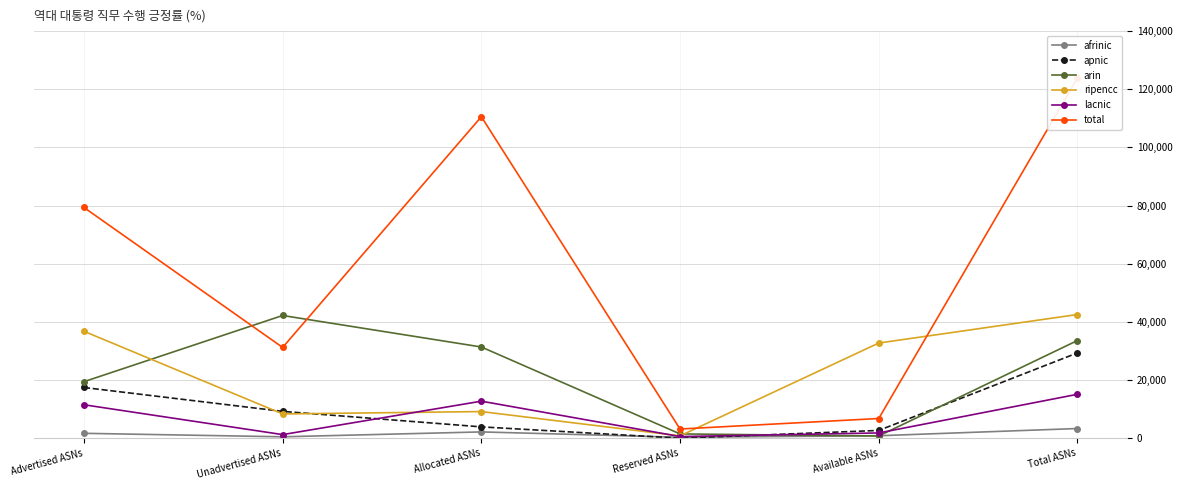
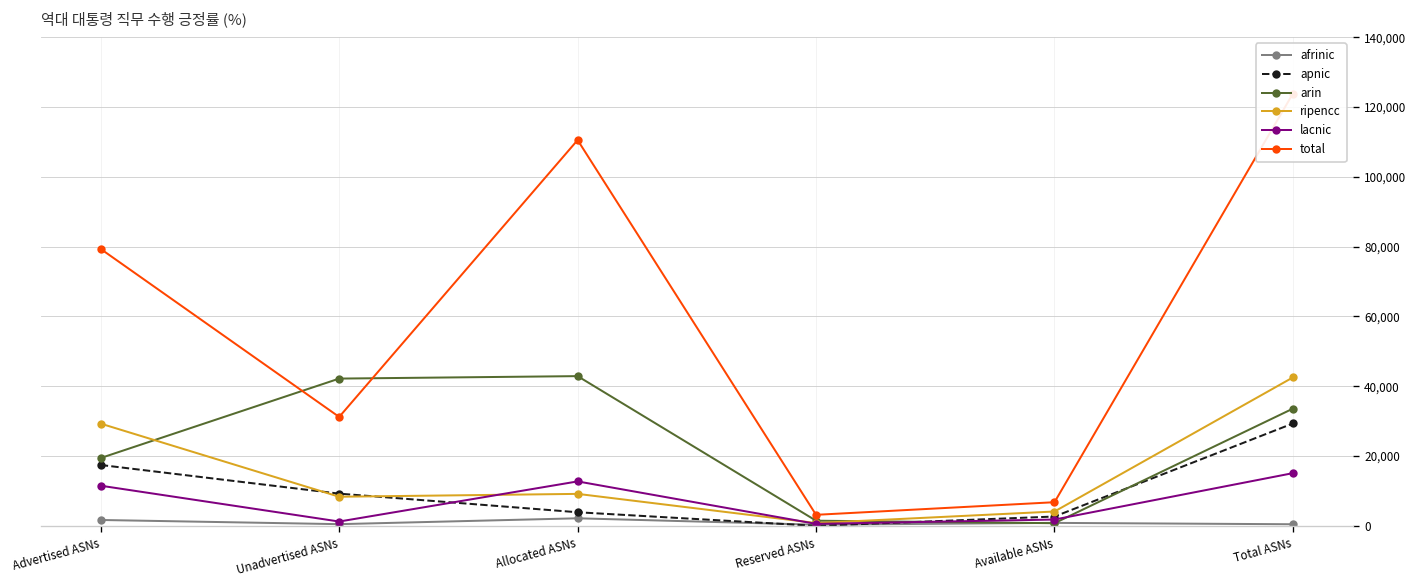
  {
    "afrinic": {
      "Advertised ASNs": "2,000",
      "Allocated ASNs": "2,000",
-     "Total ASNs": "3,000"
+     "Total ASNs": "0"
    },
    "apnic": {
      "Advertised ASNs": "17,000",
      "Allocated ASNs": "4,000",
      "Available ASNs": "3,000",
      "Total ASNs": "29,000"
    },
    "arin": {
      "Advertised ASNs": "19,000",
      "Unadvertised ASNs": "42,000",
-     "Allocated ASNs": "31,000",
+     "Allocated ASNs": "43,000",
      "Total ASNs": "34,000"
    },
    "ripencc": {
-     "Advertised ASNs": "37,000",
+     "Advertised ASNs": "29,000",
      "Allocated ASNs": "9,000",
-     "Available ASNs": "33,000",
+     "Available ASNs": "4,000",
      "Total ASNs": "43,000"
    },
    "lacnic": {
      "Advertised ASNs": "12,000",
      "Allocated ASNs": "13,000",
      "Available ASNs": "2,000",
      "Total ASNs": "15,000"
    },
    "total": {
      "Advertised ASNs": "79,000",
      "Unadvertised ASNs": "31,000",
      "Allocated ASNs": "111,000",
      "Reserved ASNs": "3,000",
      "Available ASNs": "7,000"
    }
  }
